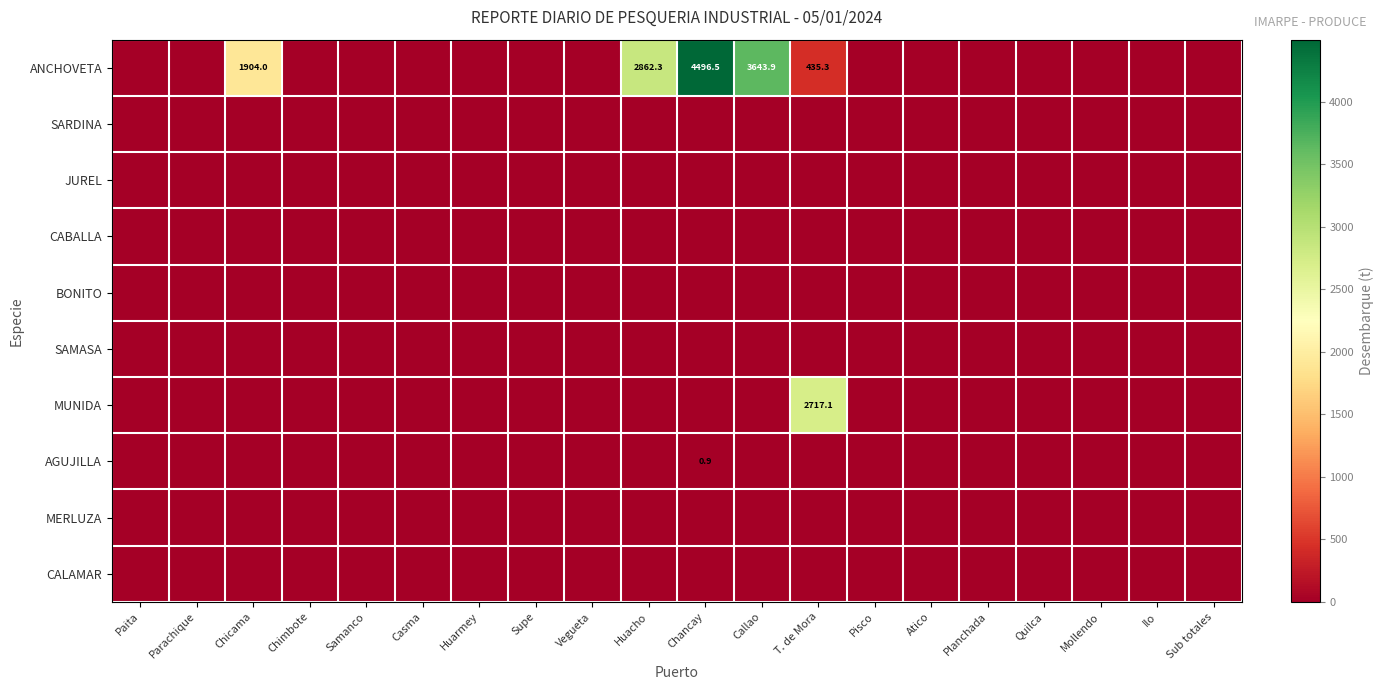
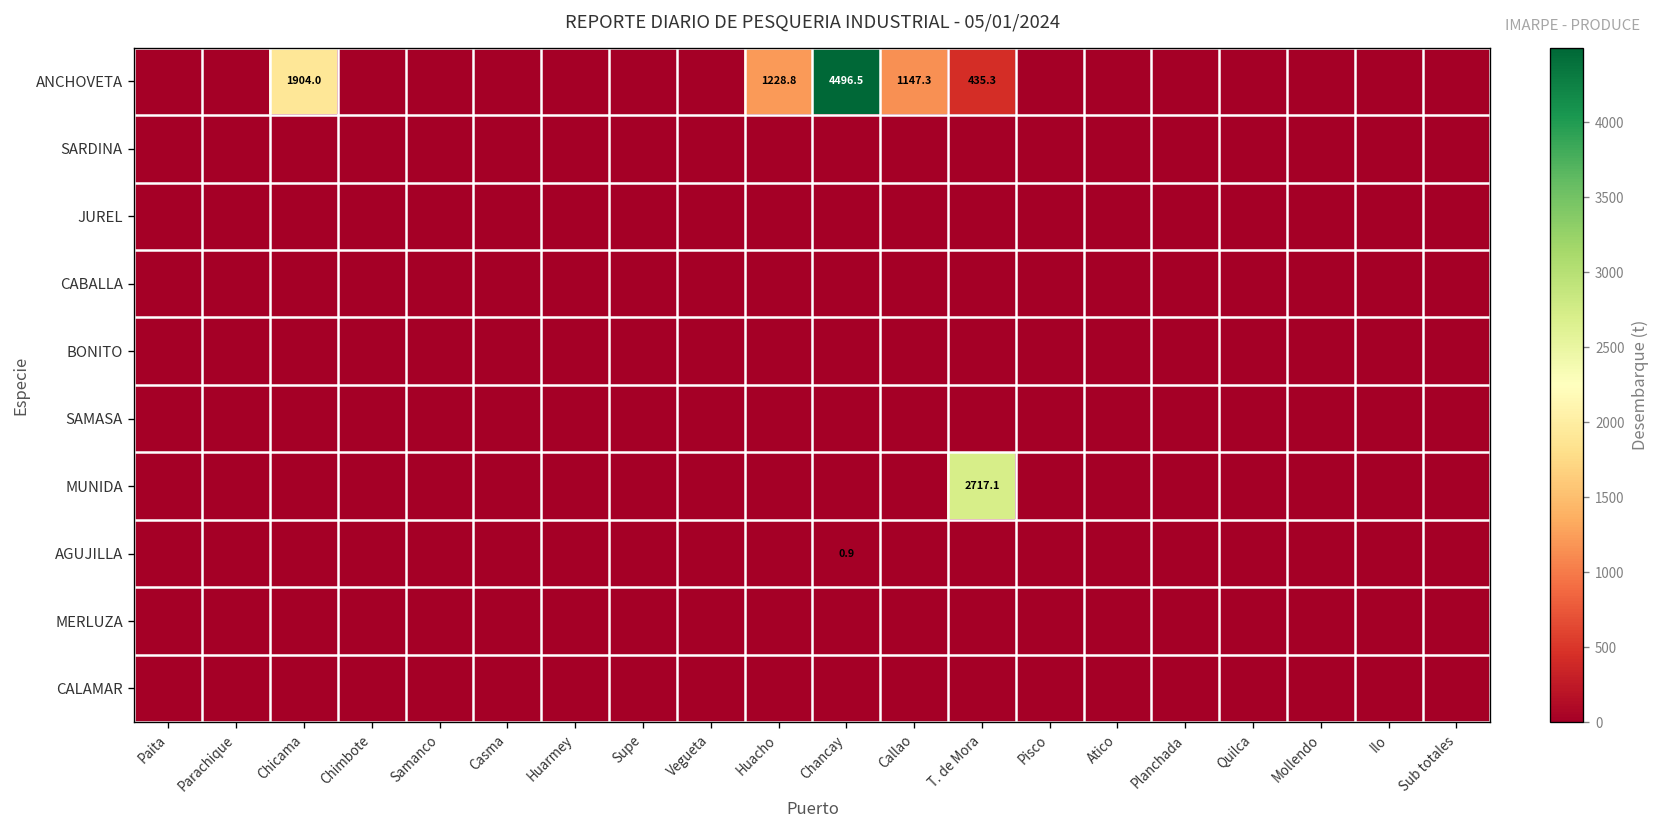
  {
    "ANCHOVETA": {
      "Chicama": 1904.0,
-     "Huacho": 2862.3,
+     "Huacho": 1228.8,
      "Chancay": 4496.5,
-     "Callao": 3643.9,
+     "Callao": 1147.3,
      "T. de Mora": 435.3
    },
    "MUNIDA": {
      "T. de Mora": 2717.1
    },
    "AGUJILLA": {
      "Chancay": 0.9
    }
  }
